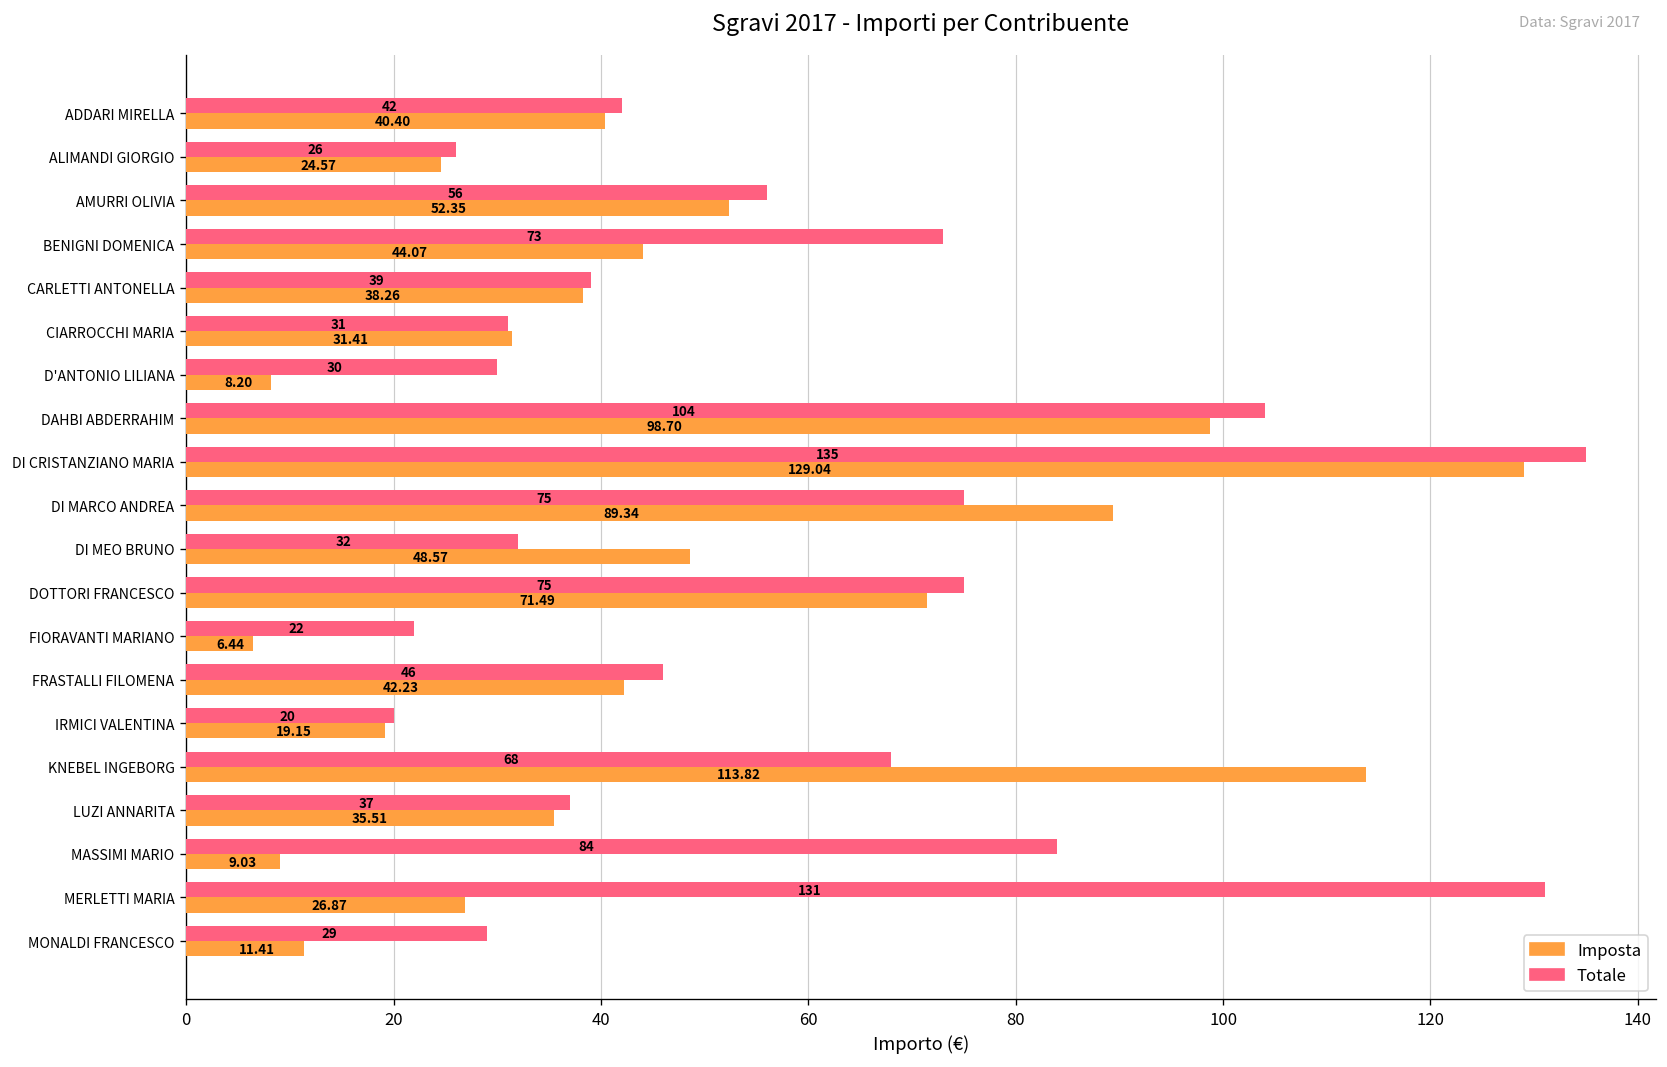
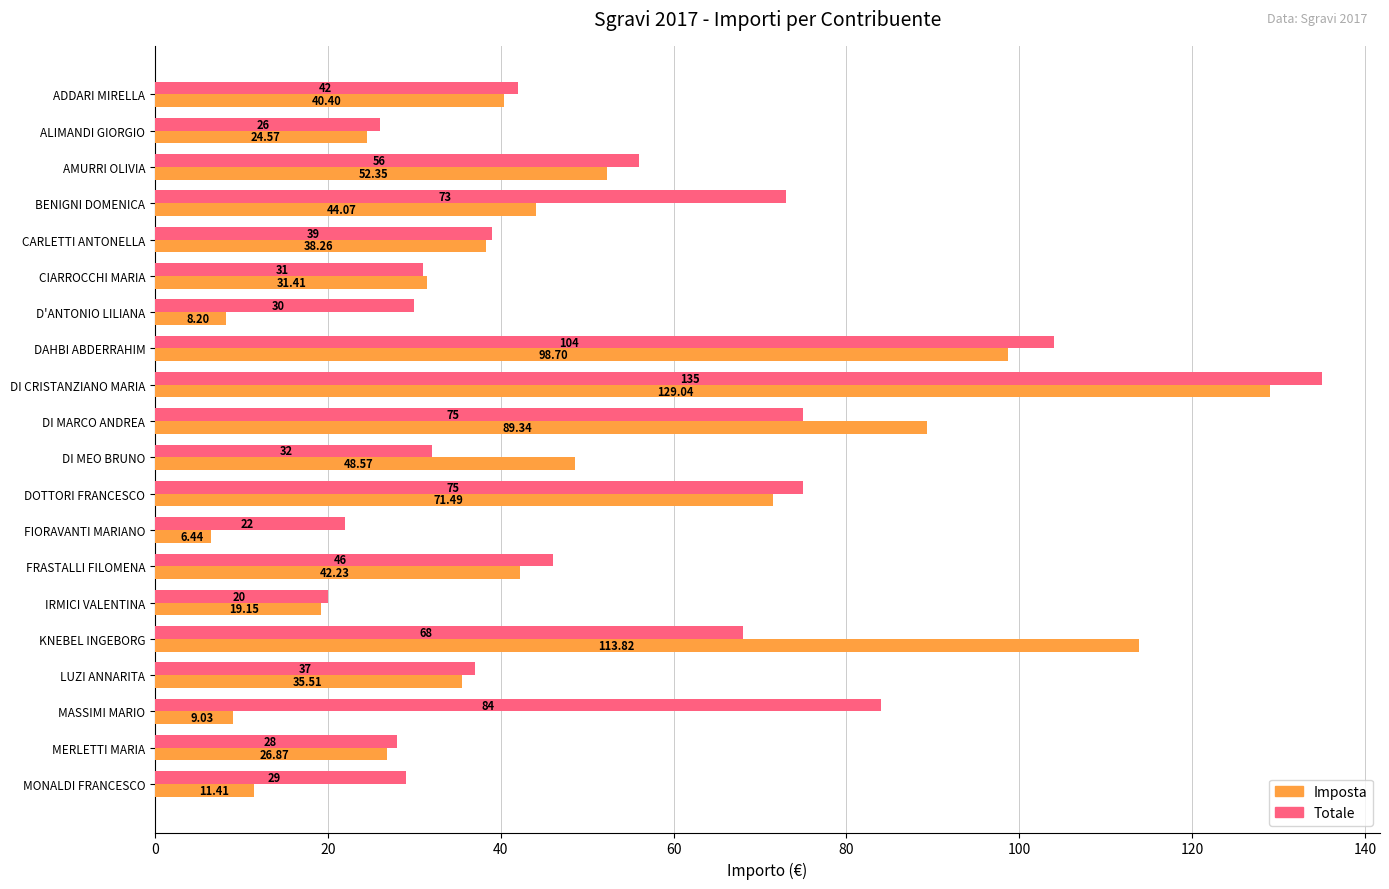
  {
    "Imposta": {
      "ADDARI MIRELLA": 40.40,
      "ALIMANDI GIORGIO": 24.57,
      "AMURRI OLIVIA": 52.35,
      "BENIGNI DOMENICA": 44.07,
      "CARLETTI ANTONELLA": 38.26,
      "CIARROCCHI MARIA": 31.41,
      "D'ANTONIO LILIANA": 8.20,
      "DAHBI ABDERRAHIM": 98.70,
      "DI CRISTANZIANO MARIA": 129.04,
      "DI MARCO ANDREA": 89.34,
      "DI MEO BRUNO": 48.57,
      "DOTTORI FRANCESCO": 71.49,
      "FIORAVANTI MARIANO": 6.44,
      "FRASTALLI FILOMENA": 42.23,
      "IRMICI VALENTINA": 19.15,
      "KNEBEL INGEBORG": 113.82,
      "LUZI ANNARITA": 35.51,
      "MASSIMI MARIO": 9.03,
      "MERLETTI MARIA": 26.87,
      "MONALDI FRANCESCO": 11.41
    },
    "Totale": {
      "ADDARI MIRELLA": 42,
      "ALIMANDI GIORGIO": 26,
      "AMURRI OLIVIA": 56,
      "BENIGNI DOMENICA": 73,
      "CARLETTI ANTONELLA": 39,
      "CIARROCCHI MARIA": 31,
      "D'ANTONIO LILIANA": 30,
      "DAHBI ABDERRAHIM": 104,
      "DI CRISTANZIANO MARIA": 135,
      "DI MARCO ANDREA": 75,
      "DI MEO BRUNO": 32,
      "DOTTORI FRANCESCO": 75,
      "FIORAVANTI MARIANO": 22,
      "FRASTALLI FILOMENA": 46,
      "IRMICI VALENTINA": 20,
      "KNEBEL INGEBORG": 68,
      "LUZI ANNARITA": 37,
      "MASSIMI MARIO": 84,
-     "MERLETTI MARIA": 131,
+     "MERLETTI MARIA": 28,
      "MONALDI FRANCESCO": 29
    }
  }
